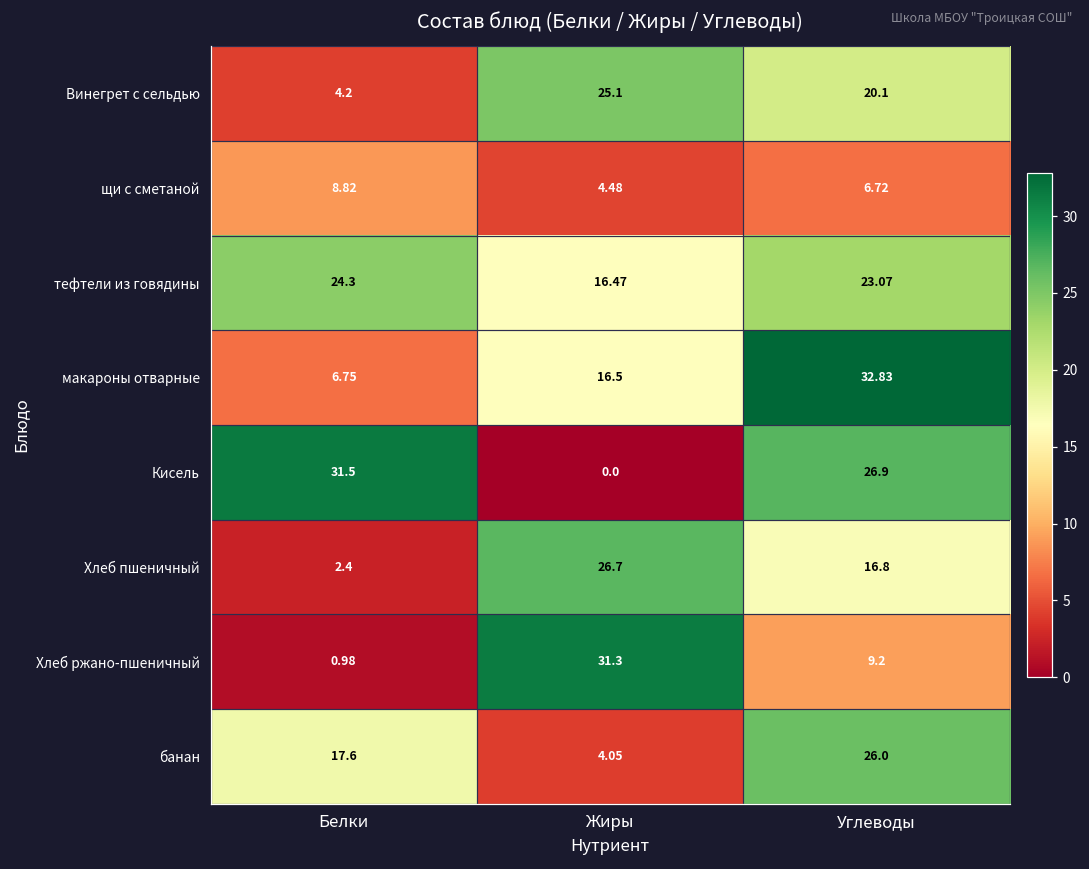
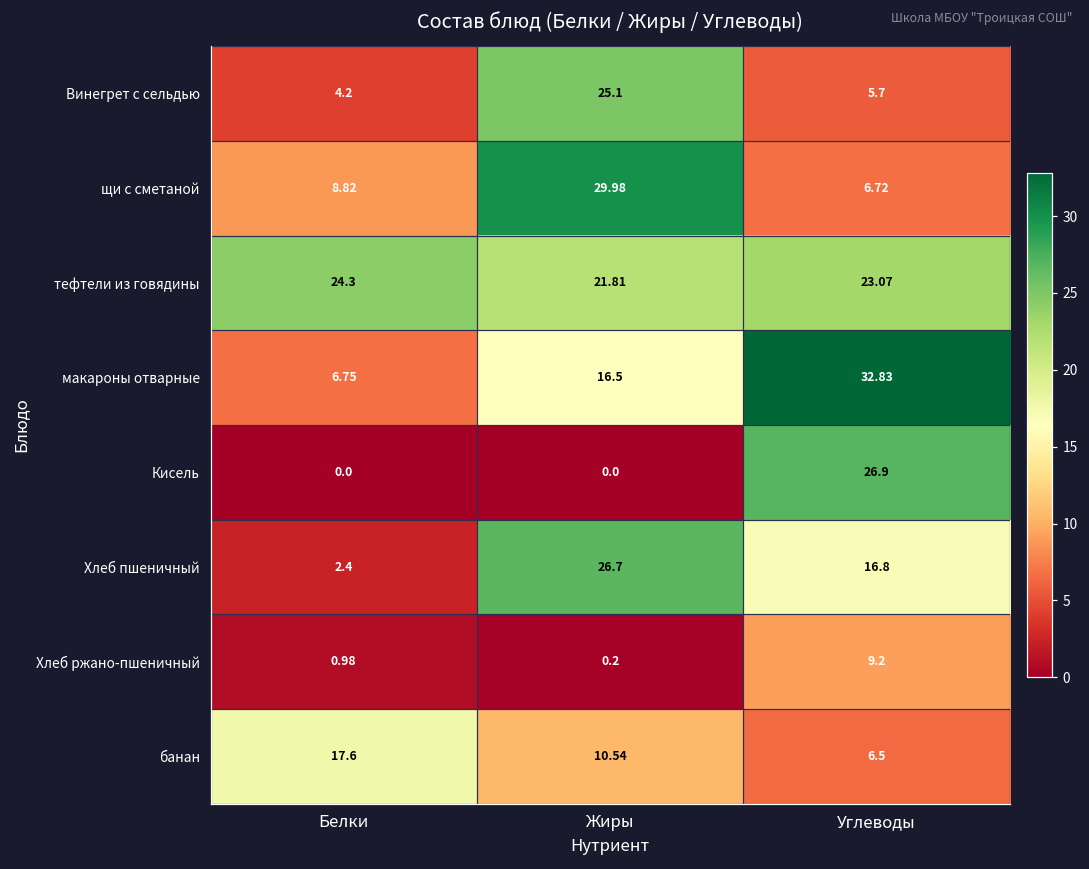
  {
    "Винегрет с сельдью": {
      "Белки": 4.2,
      "Жиры": 25.1,
-     "Углеводы": 20.1
+     "Углеводы": 5.7
    },
    "щи с сметаной": {
      "Белки": 8.82,
-     "Жиры": 4.48,
+     "Жиры": 29.98,
      "Углеводы": 6.72
    },
    "тефтели из говядины": {
      "Белки": 24.3,
-     "Жиры": 16.47,
+     "Жиры": 21.81,
      "Углеводы": 23.07
    },
    "макароны отварные": {
      "Белки": 6.75,
      "Жиры": 16.5,
      "Углеводы": 32.83
    },
    "Кисель": {
-     "Белки": 31.5,
+     "Белки": 0.0,
      "Жиры": 0.0,
      "Углеводы": 26.9
    },
    "Хлеб пшеничный": {
      "Белки": 2.4,
      "Жиры": 26.7,
      "Углеводы": 16.8
    },
    "Хлеб ржано-пшеничный": {
      "Белки": 0.98,
-     "Жиры": 31.3,
+     "Жиры": 0.2,
      "Углеводы": 9.2
    },
    "банан": {
      "Белки": 17.6,
-     "Жиры": 4.05,
-     "Углеводы": 26.0
+     "Жиры": 10.54,
+     "Углеводы": 6.5
    }
  }
